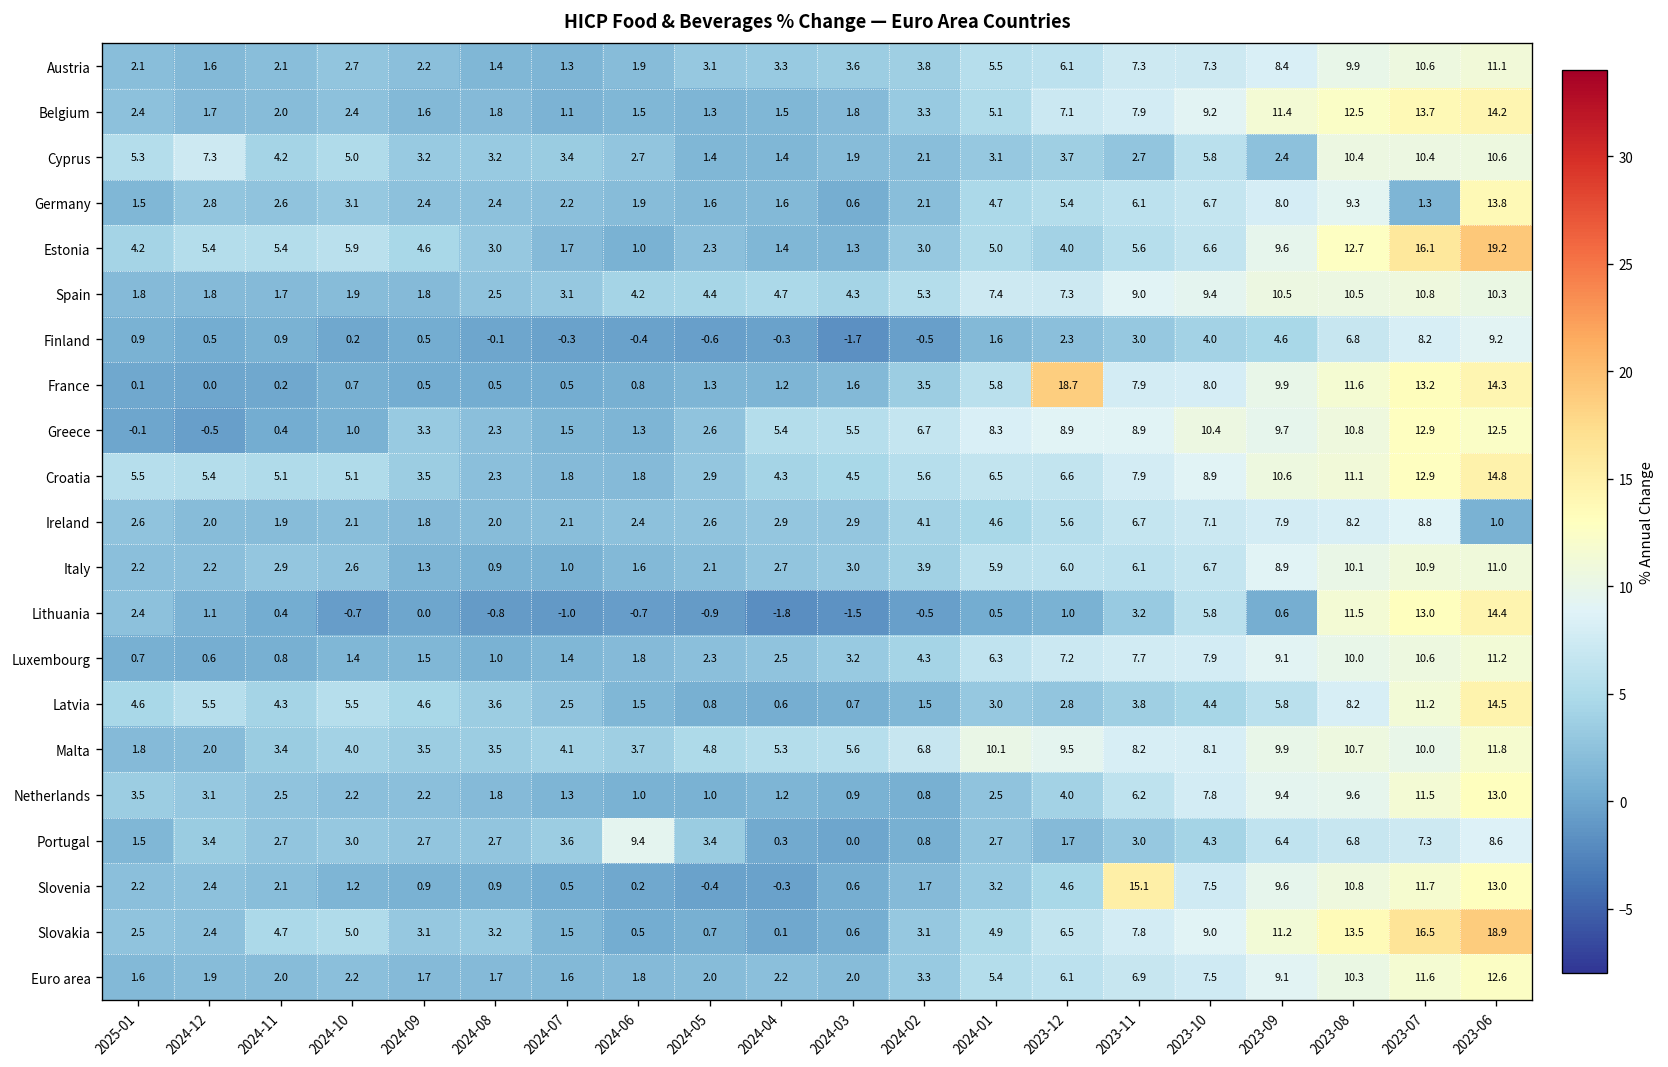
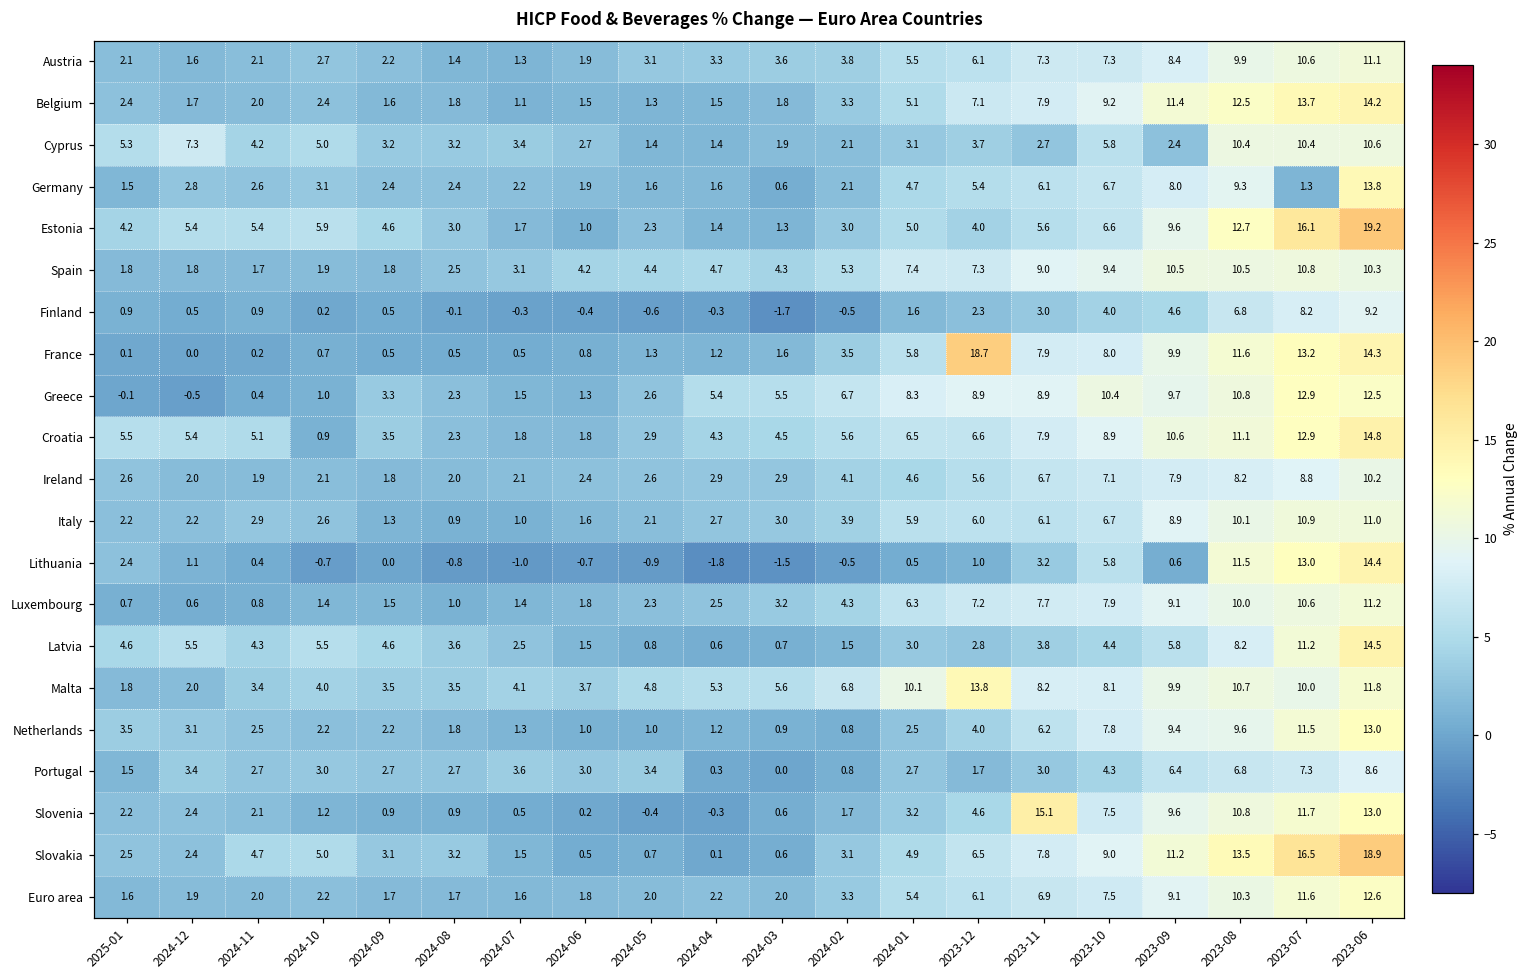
  {
    "Croatia": {
      "2025-01": 5.5,
      "2024-12": 5.4,
      "2024-11": 5.1,
-     "2024-10": 5.1,
+     "2024-10": 0.9,
      "2024-09": 3.5,
      "2024-08": 2.3,
      "2024-07": 1.8,
      "2024-06": 1.8,
      "2024-05": 2.9,
      "2024-04": 4.3,
      "2024-03": 4.5,
      "2024-02": 5.6,
      "2024-01": 6.5,
      "2023-12": 6.6,
      "2023-11": 7.9,
      "2023-10": 8.9,
      "2023-09": 10.6,
      "2023-08": 11.1,
      "2023-07": 12.9,
      "2023-06": 14.8
    },
    "Ireland": {
      "2025-01": 2.6,
      "2024-12": 2.0,
      "2024-11": 1.9,
      "2024-10": 2.1,
      "2024-09": 1.8,
      "2024-08": 2.0,
      "2024-07": 2.1,
      "2024-06": 2.4,
      "2024-05": 2.6,
      "2024-04": 2.9,
      "2024-03": 2.9,
      "2024-02": 4.1,
      "2024-01": 4.6,
      "2023-12": 5.6,
      "2023-11": 6.7,
      "2023-10": 7.1,
      "2023-09": 7.9,
      "2023-08": 8.2,
      "2023-07": 8.8,
-     "2023-06": 1.0
+     "2023-06": 10.2
    },
    "Malta": {
      "2025-01": 1.8,
      "2024-12": 2.0,
      "2024-11": 3.4,
      "2024-10": 4.0,
      "2024-09": 3.5,
      "2024-08": 3.5,
      "2024-07": 4.1,
      "2024-06": 3.7,
      "2024-05": 4.8,
      "2024-04": 5.3,
      "2024-03": 5.6,
      "2024-02": 6.8,
      "2024-01": 10.1,
-     "2023-12": 9.5,
+     "2023-12": 13.8,
      "2023-11": 8.2,
      "2023-10": 8.1,
      "2023-09": 9.9,
      "2023-08": 10.7,
      "2023-07": 10.0,
      "2023-06": 11.8
    },
    "Portugal": {
      "2025-01": 1.5,
      "2024-12": 3.4,
      "2024-11": 2.7,
      "2024-10": 3.0,
      "2024-09": 2.7,
      "2024-08": 2.7,
      "2024-07": 3.6,
-     "2024-06": 9.4,
+     "2024-06": 3.0,
      "2024-05": 3.4,
      "2024-04": 0.3,
      "2024-03": 0.0,
      "2024-02": 0.8,
      "2024-01": 2.7,
      "2023-12": 1.7,
      "2023-11": 3.0,
      "2023-10": 4.3,
      "2023-09": 6.4,
      "2023-08": 6.8,
      "2023-07": 7.3,
      "2023-06": 8.6
    }
  }
